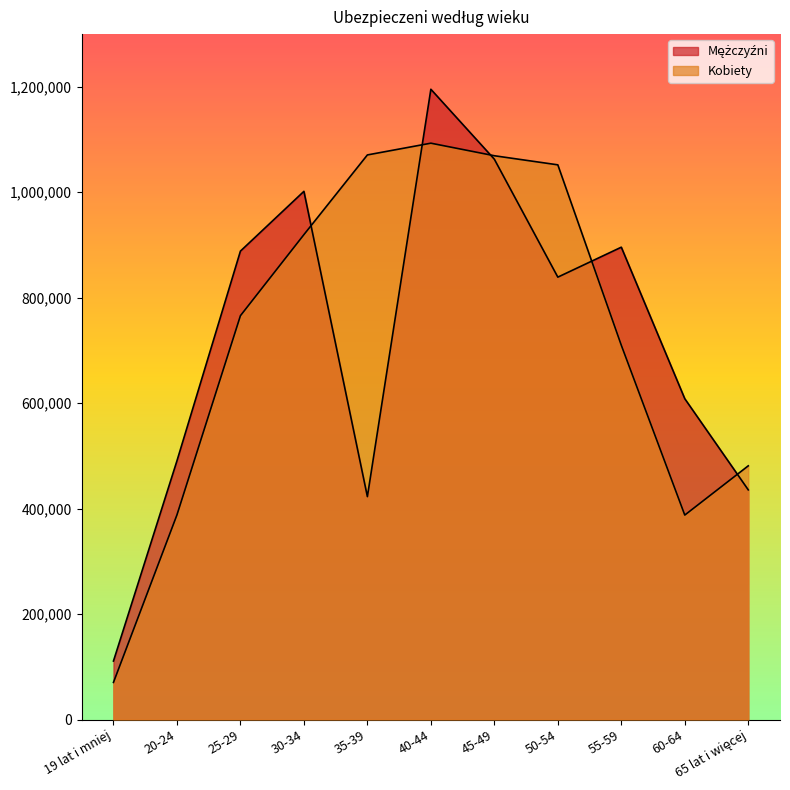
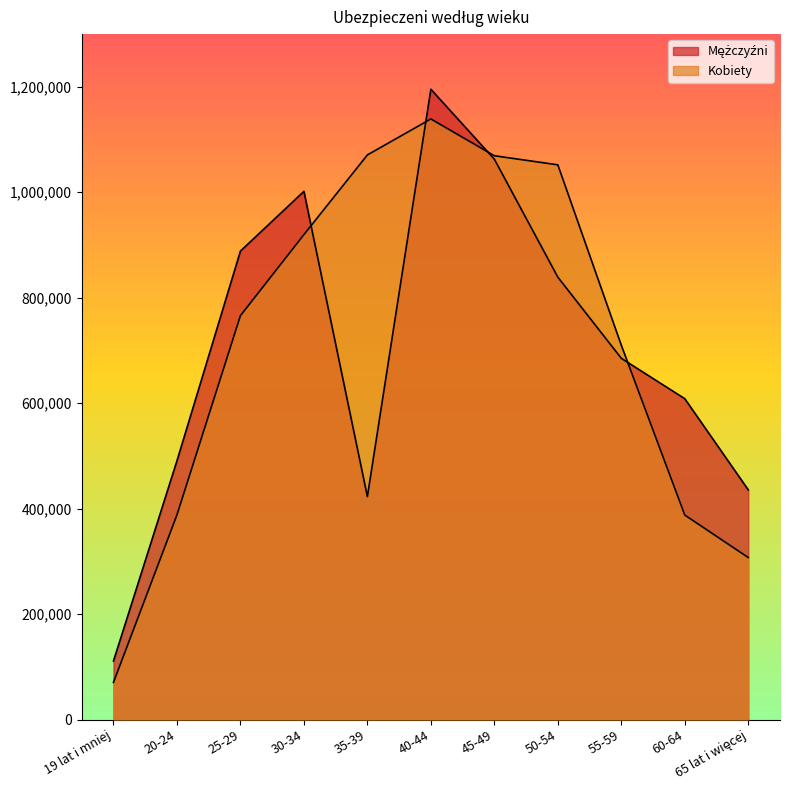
  {
    "Mężczyźni": {
      "19 lat i mniej": "110,000",
      "20-24": "490,000",
      "25-29": "890,000",
      "30-34": "1,000,000",
      "35-39": "420,000",
      "40-44": "1,200,000",
      "45-49": "1,060,000",
      "50-54": "840,000",
-     "55-59": "900,000",
+     "55-59": "690,000",
      "60-64": "610,000",
      "65 lat i więcej": "440,000"
    },
    "Kobiety": {
      "19 lat i mniej": "70,000",
      "20-24": "390,000",
      "25-29": "770,000",
      "30-34": "920,000",
      "35-39": "1,070,000",
-     "40-44": "1,090,000",
+     "40-44": "1,140,000",
      "45-49": "1,070,000",
      "50-54": "1,050,000",
      "55-59": "710,000",
      "60-64": "390,000",
-     "65 lat i więcej": "480,000"
+     "65 lat i więcej": "310,000"
    }
  }
